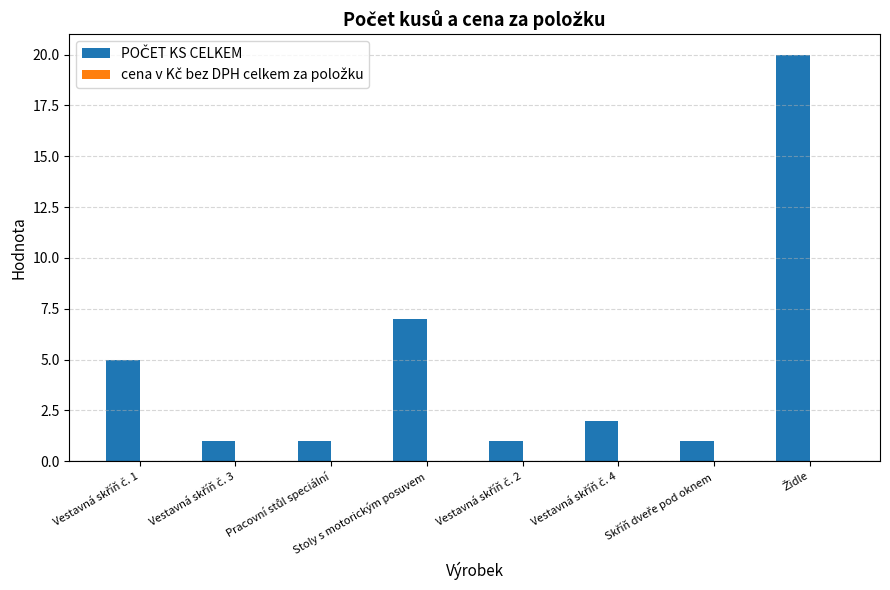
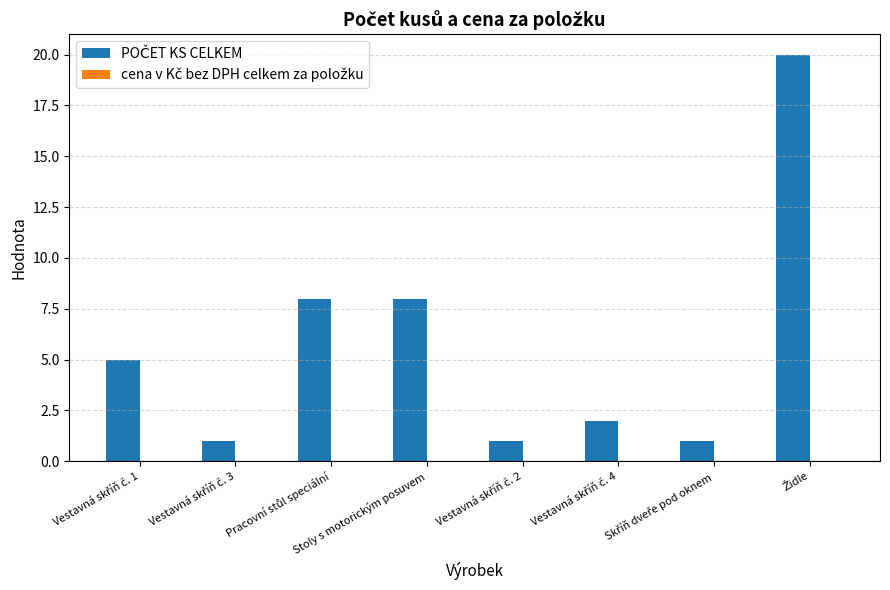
  {
    "POČET KS CELKEM": {
      "Vestavná skříň č. 1": 5,
      "Vestavná skříň č. 3": 1,
-     "Pracovní stůl speciální": 1,
-     "Stoly s motorickým posuvem": 7,
+     "Pracovní stůl speciální": 8,
+     "Stoly s motorickým posuvem": 8,
      "Vestavná skříň č. 2": 1,
      "Vestavná skříň č. 4": 2,
      "Skříň dveře pod oknem": 1,
      "Židle": 20
    },
    "cena v Kč bez DPH celkem za položku": {
      "Vestavná skříň č. 1": 0,
      "Vestavná skříň č. 3": 0,
      "Pracovní stůl speciální": 0,
      "Stoly s motorickým posuvem": 0,
      "Vestavná skříň č. 2": 0,
      "Vestavná skříň č. 4": 0,
      "Skříň dveře pod oknem": 0,
      "Židle": 0
    }
  }
